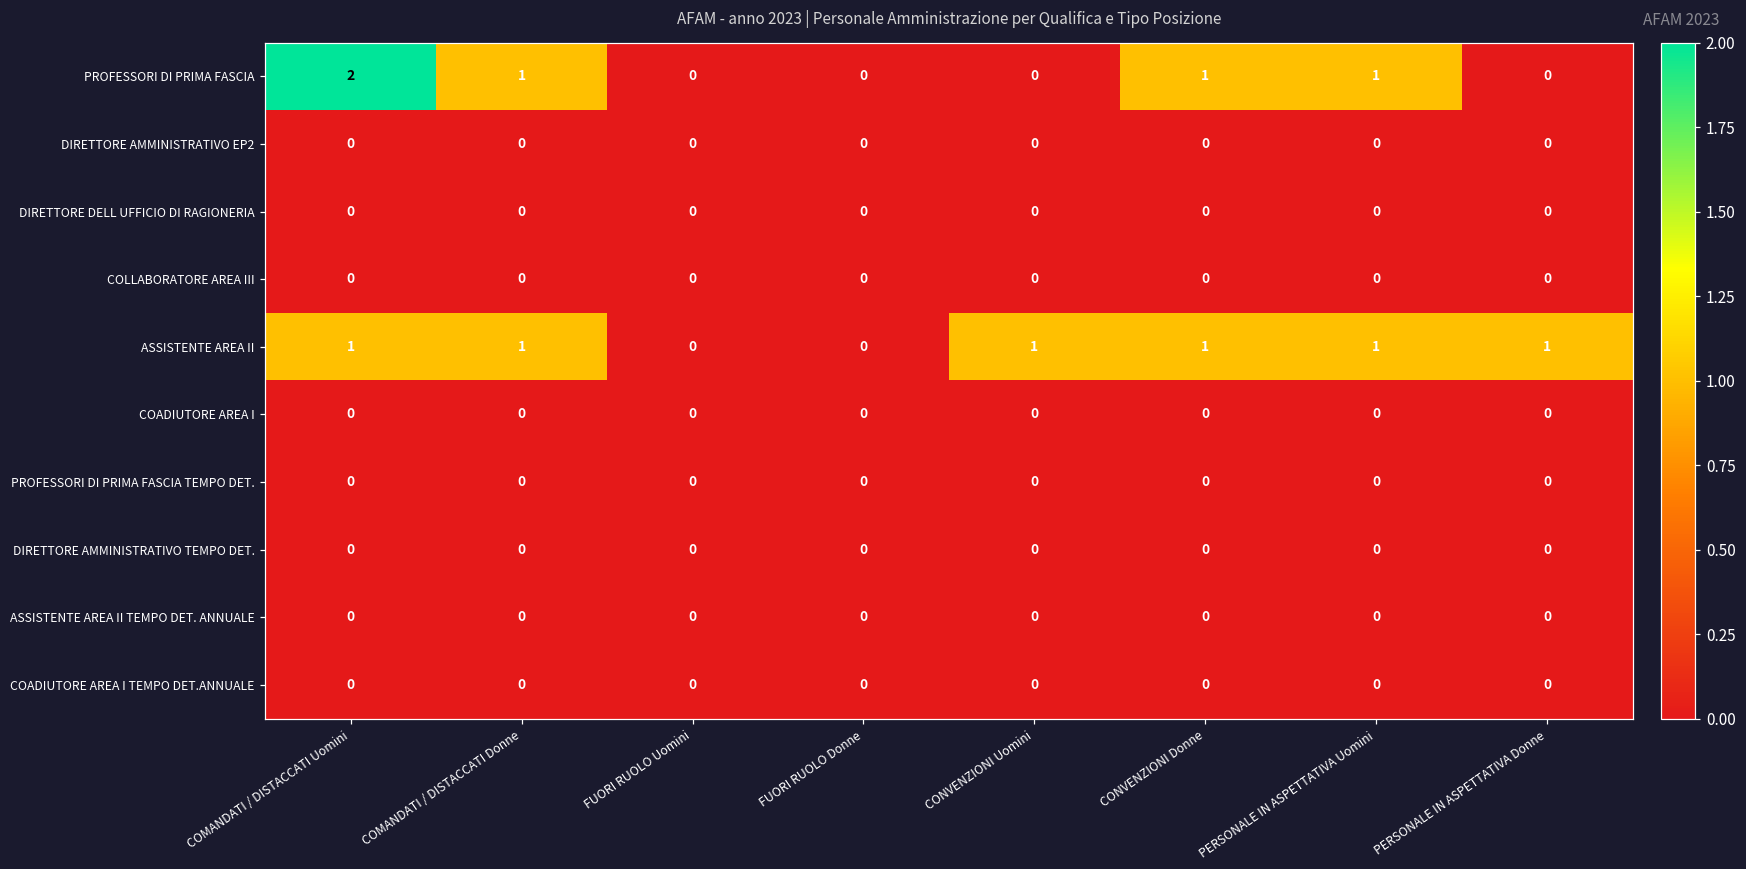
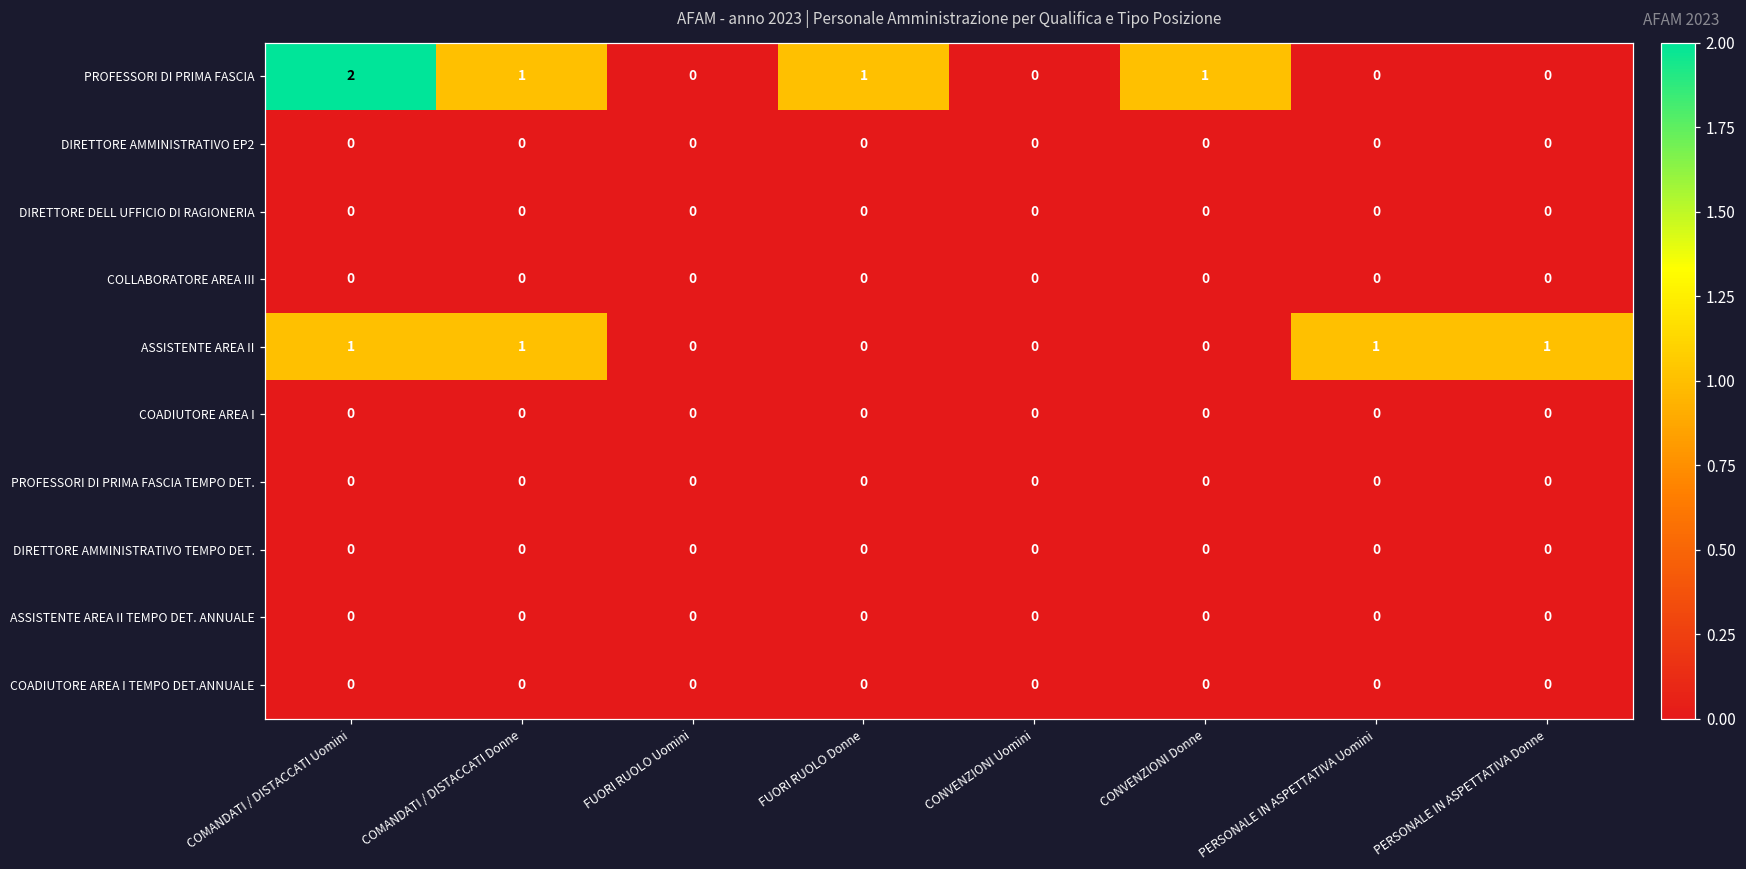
  {
    "PROFESSORI DI PRIMA FASCIA": {
      "COMANDATI / DISTACCATI Uomini": 2,
      "COMANDATI / DISTACCATI Donne": 1,
      "FUORI RUOLO Uomini": 0,
-     "FUORI RUOLO Donne": 0,
+     "FUORI RUOLO Donne": 1,
      "CONVENZIONI Uomini": 0,
      "CONVENZIONI Donne": 1,
-     "PERSONALE IN ASPETTATIVA Uomini": 1,
+     "PERSONALE IN ASPETTATIVA Uomini": 0,
      "PERSONALE IN ASPETTATIVA Donne": 0
    },
    "DIRETTORE AMMINISTRATIVO EP2": {
      "COMANDATI / DISTACCATI Uomini": 0,
      "COMANDATI / DISTACCATI Donne": 0,
      "FUORI RUOLO Uomini": 0,
      "FUORI RUOLO Donne": 0,
      "CONVENZIONI Uomini": 0,
      "CONVENZIONI Donne": 0,
      "PERSONALE IN ASPETTATIVA Uomini": 0,
      "PERSONALE IN ASPETTATIVA Donne": 0
    },
    "DIRETTORE DELL UFFICIO DI RAGIONERIA": {
      "COMANDATI / DISTACCATI Uomini": 0,
      "COMANDATI / DISTACCATI Donne": 0,
      "FUORI RUOLO Uomini": 0,
      "FUORI RUOLO Donne": 0,
      "CONVENZIONI Uomini": 0,
      "CONVENZIONI Donne": 0,
      "PERSONALE IN ASPETTATIVA Uomini": 0,
      "PERSONALE IN ASPETTATIVA Donne": 0
    },
    "COLLABORATORE AREA III": {
      "COMANDATI / DISTACCATI Uomini": 0,
      "COMANDATI / DISTACCATI Donne": 0,
      "FUORI RUOLO Uomini": 0,
      "FUORI RUOLO Donne": 0,
      "CONVENZIONI Uomini": 0,
      "CONVENZIONI Donne": 0,
      "PERSONALE IN ASPETTATIVA Uomini": 0,
      "PERSONALE IN ASPETTATIVA Donne": 0
    },
    "ASSISTENTE AREA II": {
      "COMANDATI / DISTACCATI Uomini": 1,
      "COMANDATI / DISTACCATI Donne": 1,
      "FUORI RUOLO Uomini": 0,
      "FUORI RUOLO Donne": 0,
-     "CONVENZIONI Uomini": 1,
-     "CONVENZIONI Donne": 1,
+     "CONVENZIONI Uomini": 0,
+     "CONVENZIONI Donne": 0,
      "PERSONALE IN ASPETTATIVA Uomini": 1,
      "PERSONALE IN ASPETTATIVA Donne": 1
    },
    "COADIUTORE AREA I": {
      "COMANDATI / DISTACCATI Uomini": 0,
      "COMANDATI / DISTACCATI Donne": 0,
      "FUORI RUOLO Uomini": 0,
      "FUORI RUOLO Donne": 0,
      "CONVENZIONI Uomini": 0,
      "CONVENZIONI Donne": 0,
      "PERSONALE IN ASPETTATIVA Uomini": 0,
      "PERSONALE IN ASPETTATIVA Donne": 0
    },
    "PROFESSORI DI PRIMA FASCIA TEMPO DET.": {
      "COMANDATI / DISTACCATI Uomini": 0,
      "COMANDATI / DISTACCATI Donne": 0,
      "FUORI RUOLO Uomini": 0,
      "FUORI RUOLO Donne": 0,
      "CONVENZIONI Uomini": 0,
      "CONVENZIONI Donne": 0,
      "PERSONALE IN ASPETTATIVA Uomini": 0,
      "PERSONALE IN ASPETTATIVA Donne": 0
    },
    "DIRETTORE AMMINISTRATIVO TEMPO DET.": {
      "COMANDATI / DISTACCATI Uomini": 0,
      "COMANDATI / DISTACCATI Donne": 0,
      "FUORI RUOLO Uomini": 0,
      "FUORI RUOLO Donne": 0,
      "CONVENZIONI Uomini": 0,
      "CONVENZIONI Donne": 0,
      "PERSONALE IN ASPETTATIVA Uomini": 0,
      "PERSONALE IN ASPETTATIVA Donne": 0
    },
    "ASSISTENTE AREA II TEMPO DET. ANNUALE": {
      "COMANDATI / DISTACCATI Uomini": 0,
      "COMANDATI / DISTACCATI Donne": 0,
      "FUORI RUOLO Uomini": 0,
      "FUORI RUOLO Donne": 0,
      "CONVENZIONI Uomini": 0,
      "CONVENZIONI Donne": 0,
      "PERSONALE IN ASPETTATIVA Uomini": 0,
      "PERSONALE IN ASPETTATIVA Donne": 0
    },
    "COADIUTORE AREA I TEMPO DET.ANNUALE": {
      "COMANDATI / DISTACCATI Uomini": 0,
      "COMANDATI / DISTACCATI Donne": 0,
      "FUORI RUOLO Uomini": 0,
      "FUORI RUOLO Donne": 0,
      "CONVENZIONI Uomini": 0,
      "CONVENZIONI Donne": 0,
      "PERSONALE IN ASPETTATIVA Uomini": 0,
      "PERSONALE IN ASPETTATIVA Donne": 0
    }
  }
